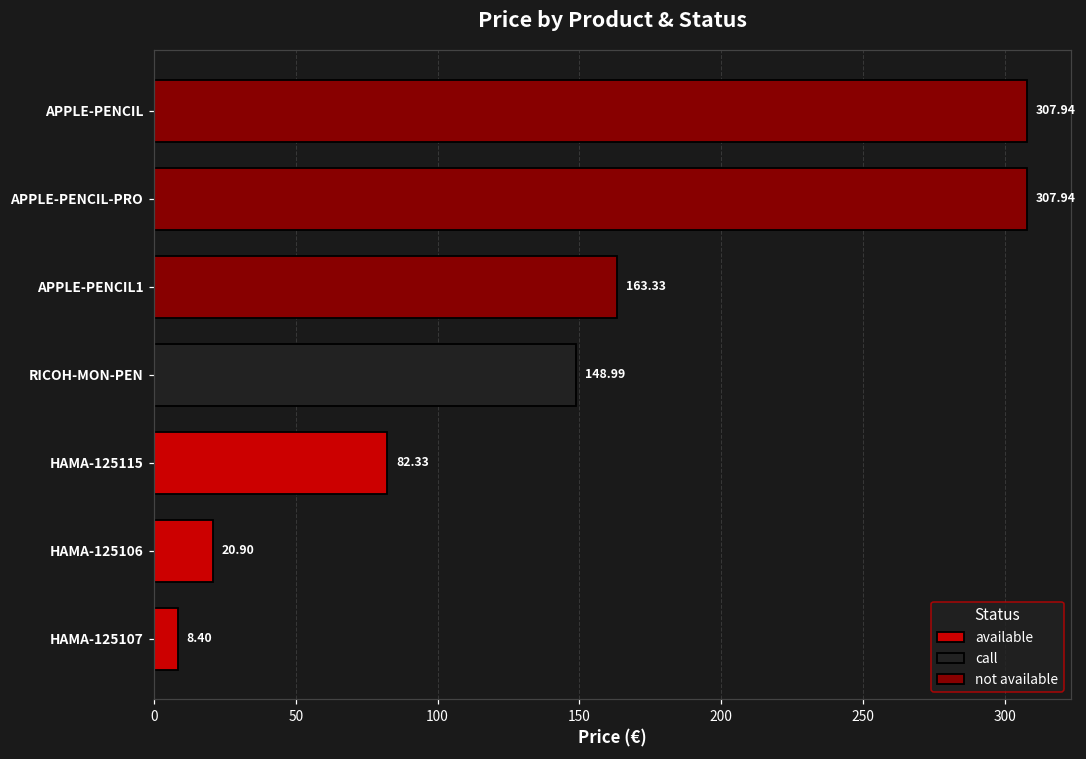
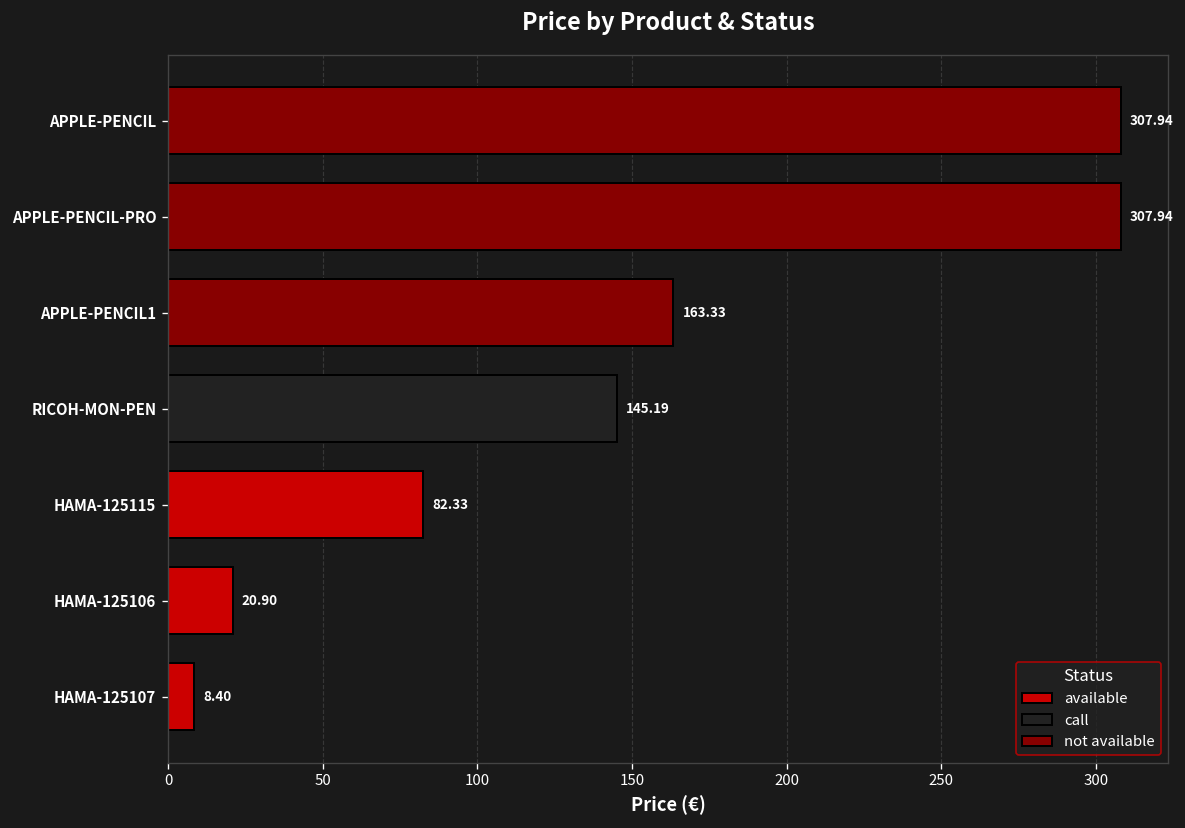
  {
    "available": {
      "HAMA-125115": 82.33,
      "HAMA-125106": 20.90,
      "HAMA-125107": 8.40
    },
    "call": {
-     "RICOH-MON-PEN": 148.99
+     "RICOH-MON-PEN": 145.19
    },
    "not available": {
      "APPLE-PENCIL": 307.94,
      "APPLE-PENCIL-PRO": 307.94,
      "APPLE-PENCIL1": 163.33
    }
  }
